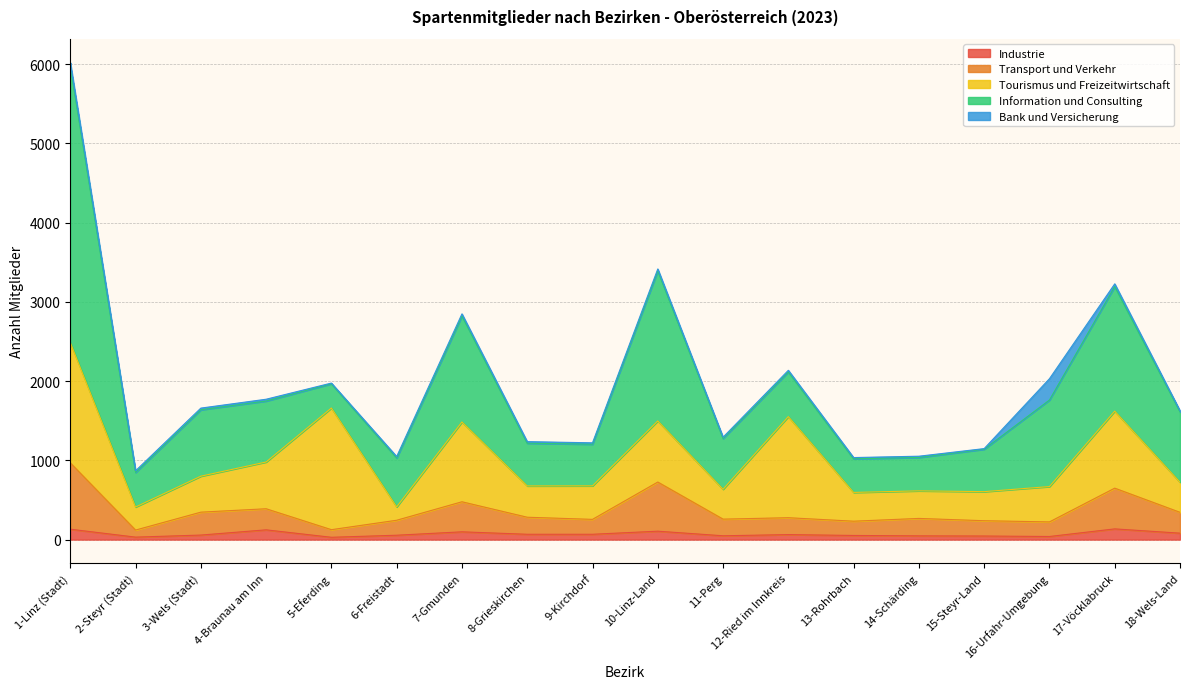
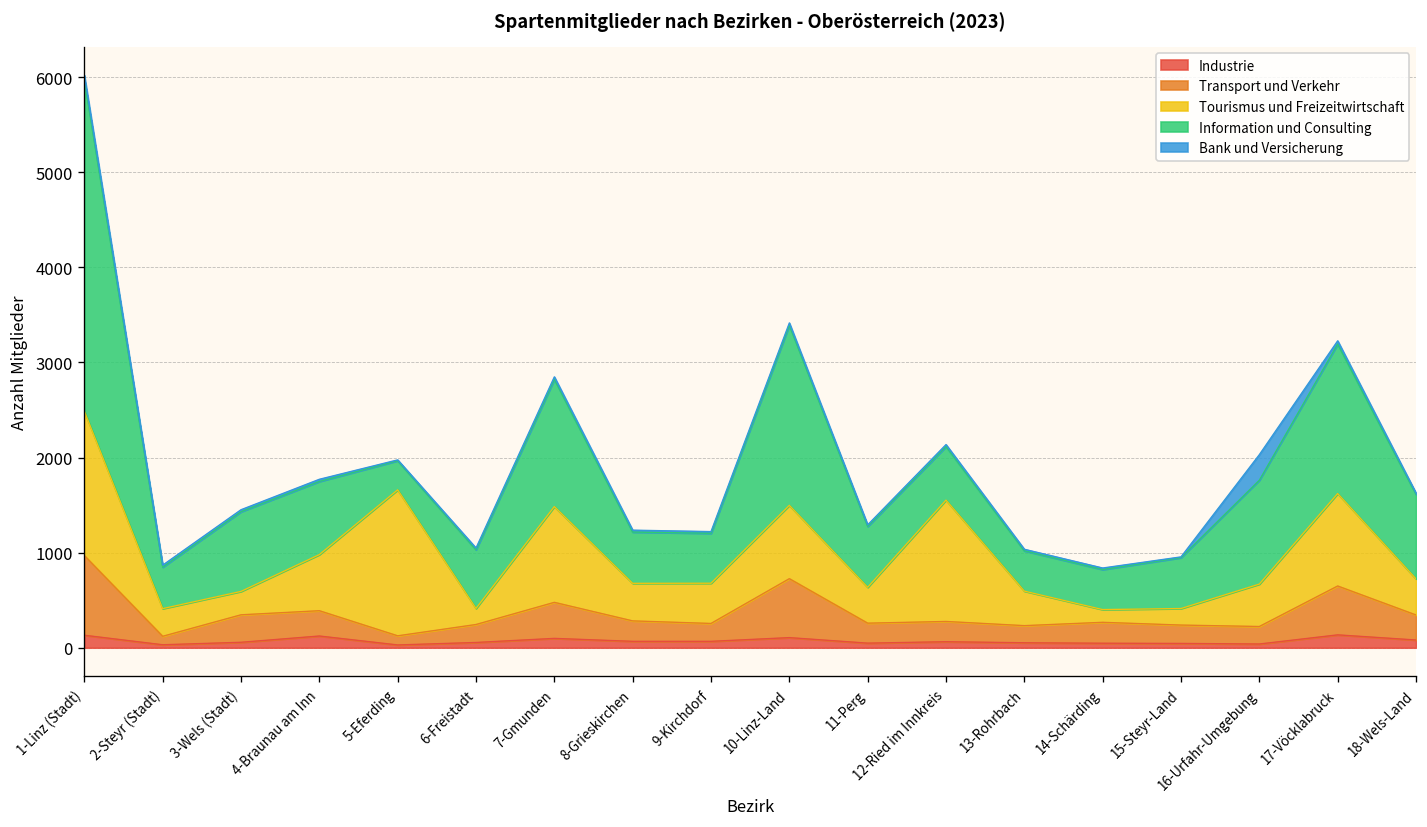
  {
    "Tourismus und Freizeitwirtschaft": {
      "1-Linz (Stadt)": 1500,
      "2-Steyr (Stadt)": 300,
-     "3-Wels (Stadt)": 500,
+     "3-Wels (Stadt)": 200,
      "4-Braunau am Inn": 600,
      "5-Eferding": 1500,
      "6-Freistadt": 200,
      "7-Gmunden": 1000,
      "8-Grieskirchen": 400,
      "9-Kirchdorf": 400,
      "10-Linz-Land": 800,
      "11-Perg": 400,
      "12-Ried im Innkreis": 1300,
      "13-Rohrbach": 400,
-     "14-Schärding": 300,
-     "15-Steyr-Land": 400,
+     "14-Schärding": 100,
+     "15-Steyr-Land": 200,
      "16-Urfahr-Umgebung": 400,
      "17-Vöcklabruck": 1000,
      "18-Wels-Land": 400
    },
    "Information und Consulting": {
      "1-Linz (Stadt)": 3500,
      "16-Urfahr-Umgebung": 1100,
      "17-Vöcklabruck": 1600
    },
    "Bank und Versicherung": {
      "1-Linz (Stadt)": 0,
      "16-Urfahr-Umgebung": 300,
      "17-Vöcklabruck": 0
    }
  }
